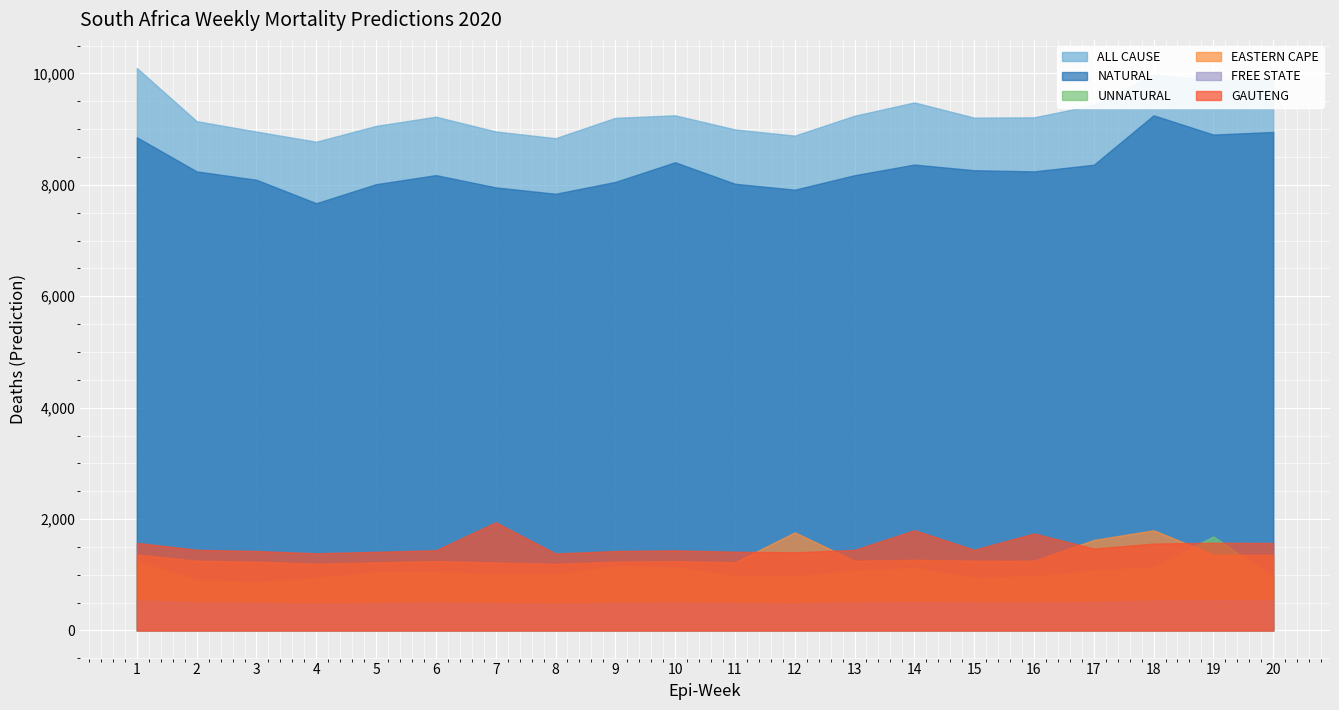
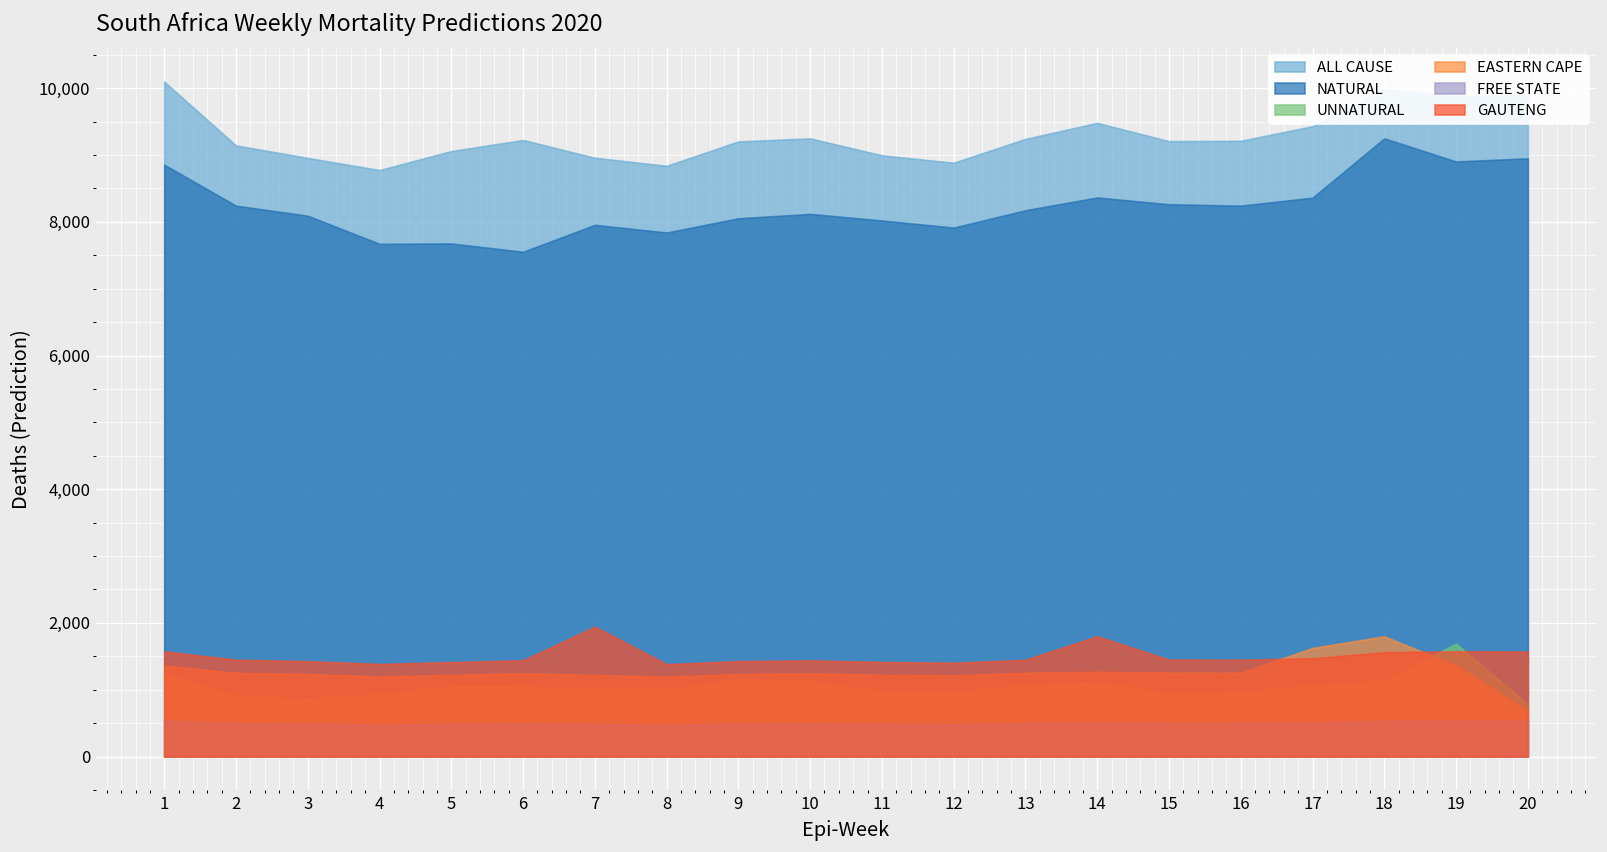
  {
    "NATURAL": {
      "1": "8,900",
      "2": "8,200",
      "3": "8,100",
      "4": "7,700",
-     "5": "8,000",
-     "6": "8,200",
+     "5": "7,700",
+     "6": "7,600",
      "7": "8,000",
      "8": "7,800",
      "9": "8,100",
-     "10": "8,400",
+     "10": "8,100",
      "11": "8,000",
      "12": "7,900",
      "13": "8,200",
      "14": "8,400",
      "15": "8,300",
      "16": "8,200",
      "17": "8,400",
      "18": "9,200",
      "19": "8,900",
      "20": "9,000"
    },
    "UNNATURAL": {
      "1": "1,200",
      "2": "900",
      "3": "900",
      "4": "900",
      "5": "1,000",
      "6": "1,000",
      "7": "1,000",
      "8": "1,000",
      "9": "1,100",
      "10": "1,100",
      "11": "1,000",
      "12": "1,000",
      "13": "1,100",
      "14": "1,100",
      "15": "900",
      "16": "1,000",
      "17": "1,100",
      "18": "1,100",
      "19": "1,700",
-     "20": "1,000"
+     "20": "800"
    },
    "EASTERN CAPE": {
      "1": "1,400",
      "2": "1,300",
      "3": "1,200",
      "4": "1,200",
      "5": "1,200",
      "6": "1,200",
      "7": "1,200",
      "8": "1,200",
      "9": "1,200",
      "10": "1,200",
      "11": "1,200",
-     "12": "1,800",
+     "12": "1,200",
      "13": "1,300",
      "14": "1,300",
      "15": "1,300",
      "16": "1,300",
      "17": "1,600",
      "18": "1,800",
      "19": "1,400",
-     "20": "1,400"
+     "20": "700"
    },
    "GAUTENG": {
      "1": "1,600",
      "2": "1,400",
      "3": "1,400",
      "4": "1,400",
      "5": "1,400",
      "6": "1,400",
      "7": "1,900",
      "8": "1,400",
      "9": "1,400",
      "10": "1,400",
      "11": "1,400",
      "12": "1,400",
      "13": "1,400",
      "14": "1,800",
      "15": "1,400",
-     "16": "1,700",
+     "16": "1,400",
      "17": "1,500",
      "18": "1,600",
      "19": "1,600",
      "20": "1,600"
    }
  }
